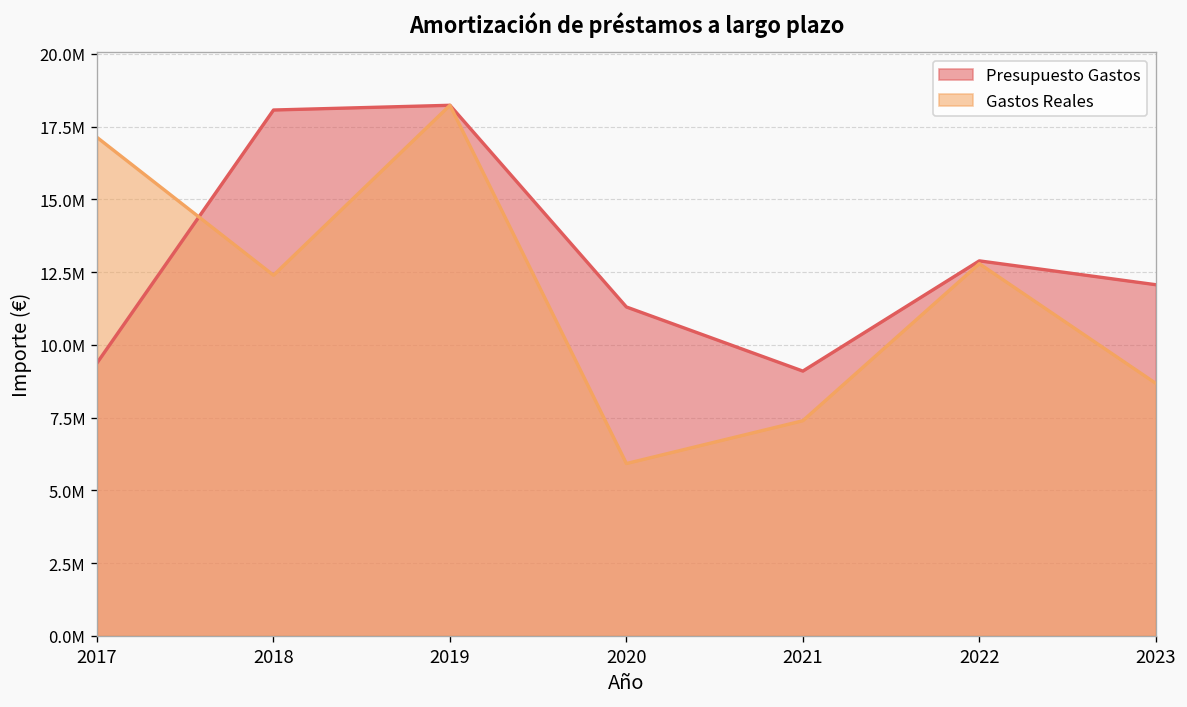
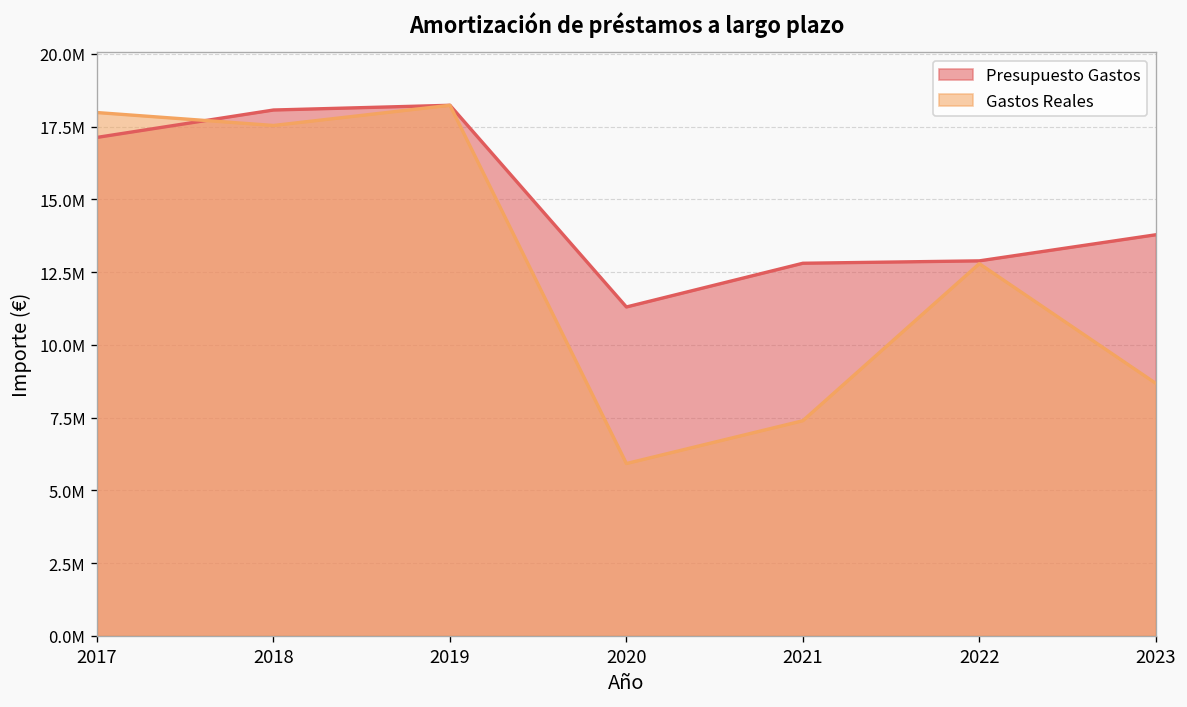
  {
    "Presupuesto Gastos": {
-     "2017": 9400000,
+     "2017": 17100000,
      "2018": 18100000,
      "2020": 11300000,
-     "2021": 9100000,
-     "2023": 12100000
+     "2021": 12800000,
+     "2023": 13800000
    },
    "Gastos Reales": {
-     "2017": 17100000,
-     "2018": 12400000,
+     "2017": 18000000,
+     "2018": 17500000,
      "2020": 5900000,
      "2021": 7400000,
      "2023": 8700000
    }
  }
